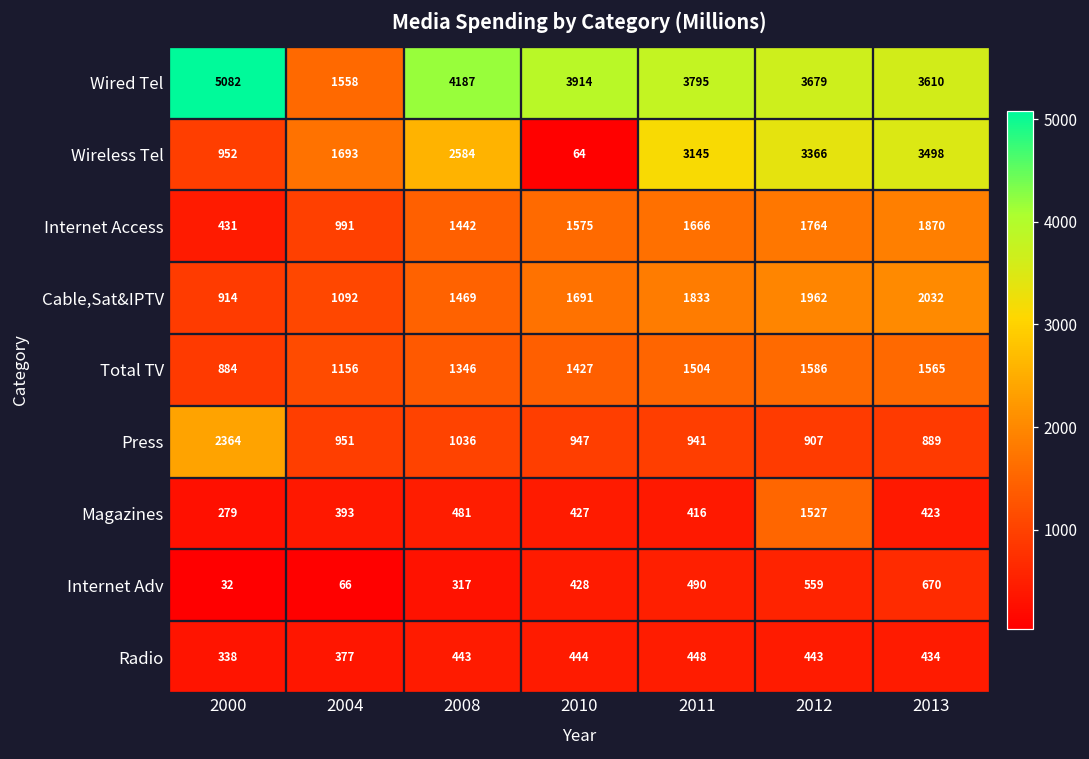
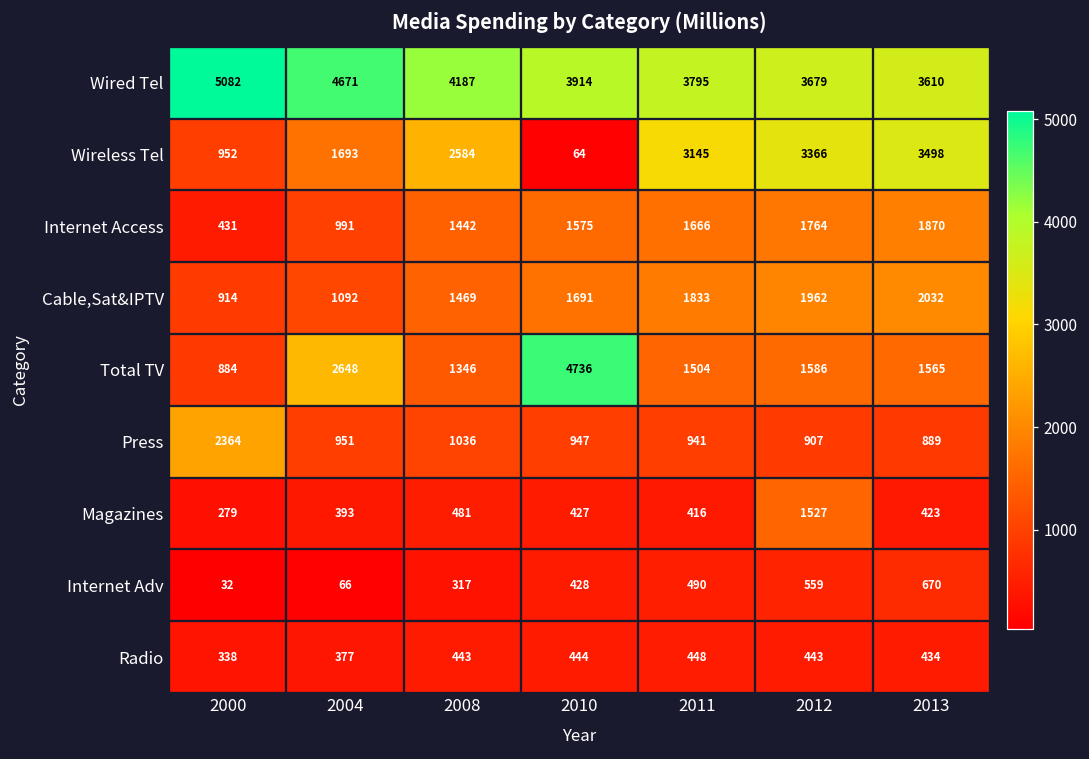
  {
    "Wired Tel": {
      "2000": 5082,
-     "2004": 1558,
+     "2004": 4671,
      "2008": 4187,
      "2010": 3914,
      "2011": 3795,
      "2012": 3679,
      "2013": 3610
    },
    "Wireless Tel": {
      "2000": 952,
      "2004": 1693,
      "2008": 2584,
      "2010": 64,
      "2011": 3145,
      "2012": 3366,
      "2013": 3498
    },
    "Internet Access": {
      "2000": 431,
      "2004": 991,
      "2008": 1442,
      "2010": 1575,
      "2011": 1666,
      "2012": 1764,
      "2013": 1870
    },
    "Cable,Sat&IPTV": {
      "2000": 914,
      "2004": 1092,
      "2008": 1469,
      "2010": 1691,
      "2011": 1833,
      "2012": 1962,
      "2013": 2032
    },
    "Total TV": {
      "2000": 884,
-     "2004": 1156,
+     "2004": 2648,
      "2008": 1346,
-     "2010": 1427,
+     "2010": 4736,
      "2011": 1504,
      "2012": 1586,
      "2013": 1565
    },
    "Press": {
      "2000": 2364,
      "2004": 951,
      "2008": 1036,
      "2010": 947,
      "2011": 941,
      "2012": 907,
      "2013": 889
    },
    "Magazines": {
      "2000": 279,
      "2004": 393,
      "2008": 481,
      "2010": 427,
      "2011": 416,
      "2012": 1527,
      "2013": 423
    },
    "Internet Adv": {
      "2000": 32,
      "2004": 66,
      "2008": 317,
      "2010": 428,
      "2011": 490,
      "2012": 559,
      "2013": 670
    },
    "Radio": {
      "2000": 338,
      "2004": 377,
      "2008": 443,
      "2010": 444,
      "2011": 448,
      "2012": 443,
      "2013": 434
    }
  }
